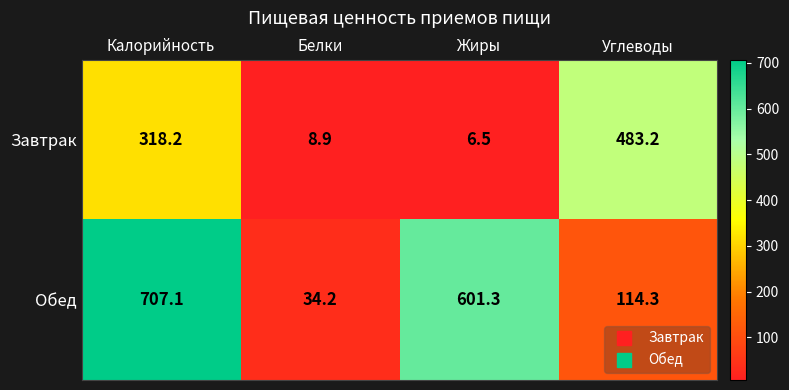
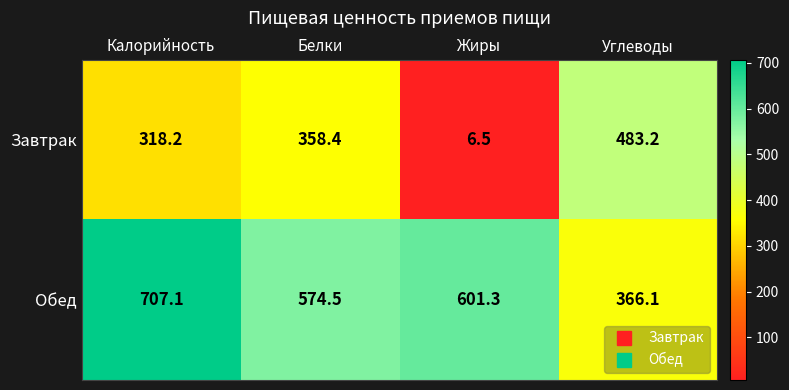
  {
    "Завтрак": {
      "Калорийность": 318.2,
-     "Белки": 8.9,
+     "Белки": 358.4,
      "Жиры": 6.5,
      "Углеводы": 483.2
    },
    "Обед": {
      "Калорийность": 707.1,
-     "Белки": 34.2,
+     "Белки": 574.5,
      "Жиры": 601.3,
-     "Углеводы": 114.3
+     "Углеводы": 366.1
    }
  }
